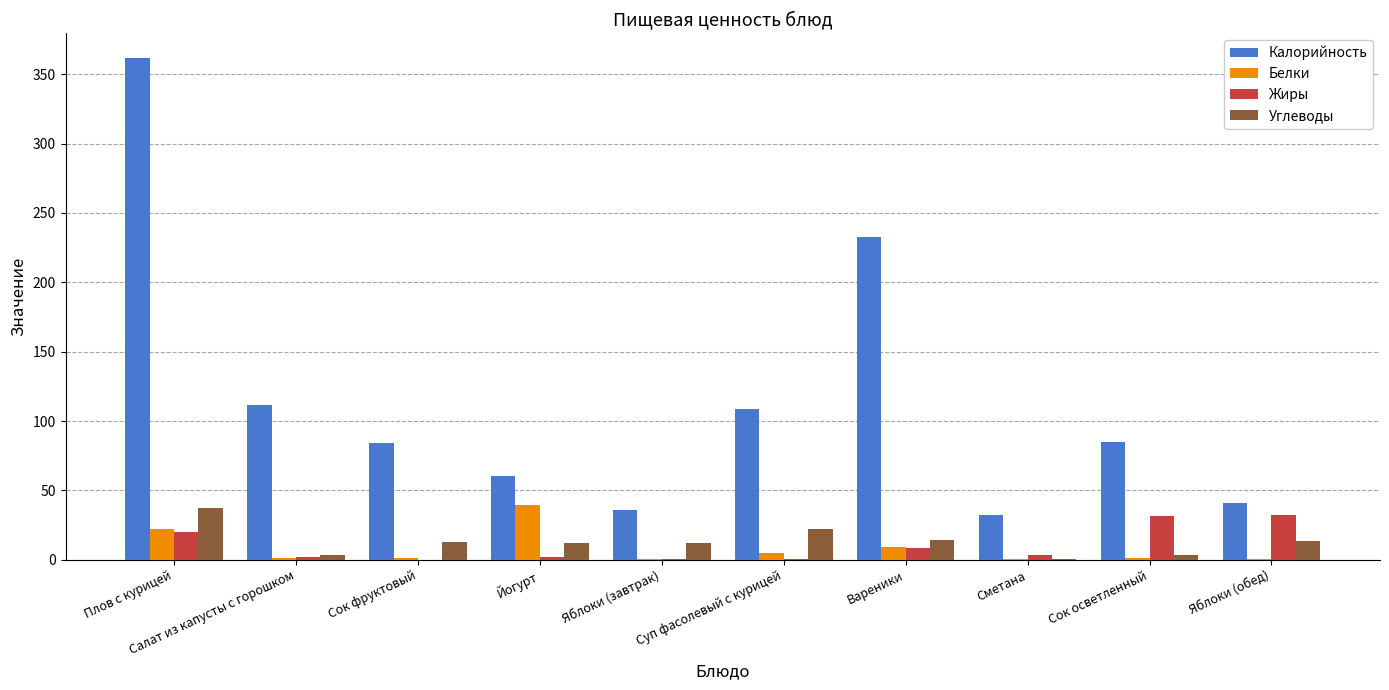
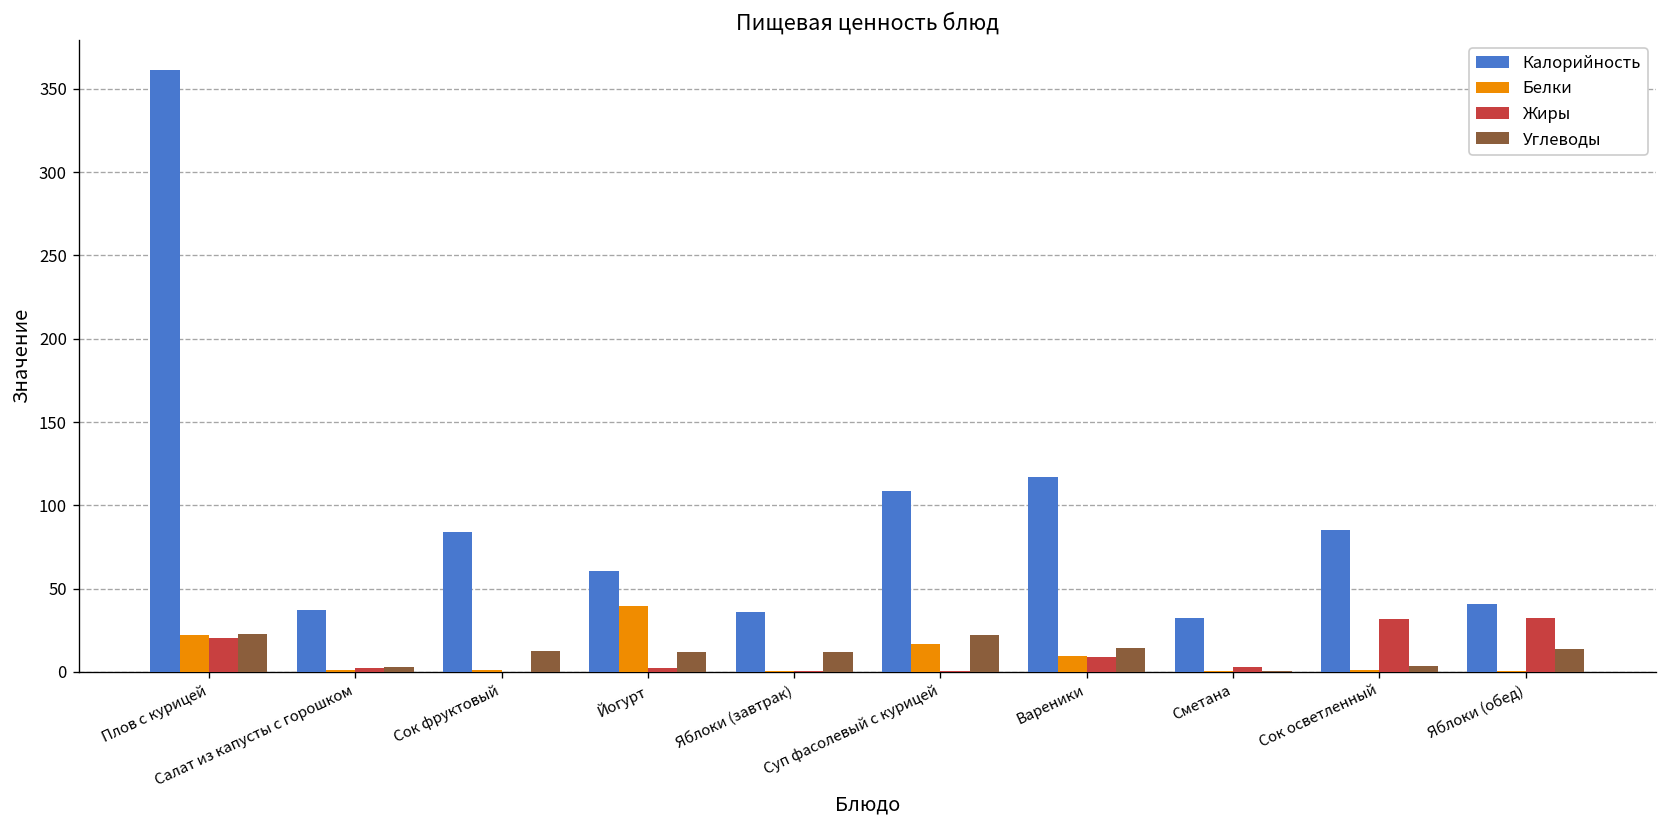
  {
    "Калорийность": {
      "Плов с курицей": 361,
-     "Салат из капусты с горошком": 112,
+     "Салат из капусты с горошком": 37,
      "Сок фруктовый": 84,
      "Йогурт": 61,
      "Яблоки (завтрак)": 36,
      "Суп фасолевый с курицей": 109,
-     "Вареники": 233,
+     "Вареники": 117,
      "Сметана": 32,
      "Сок осветленный": 85,
      "Яблоки (обед)": 41
    },
    "Белки": {
      "Плов с курицей": 22,
      "Йогурт": 40,
-     "Суп фасолевый с курицей": 5,
+     "Суп фасолевый с курицей": 17,
      "Вареники": 9
    },
    "Жиры": {
      "Плов с курицей": 20,
      "Салат из капусты с горошком": 2,
      "Сок фруктовый": 0,
      "Йогурт": 2,
      "Вареники": 9,
      "Сметана": 3,
      "Сок осветленный": 31,
      "Яблоки (обед)": 32
    },
    "Углеводы": {
-     "Плов с курицей": 37,
+     "Плов с курицей": 23,
      "Салат из капусты с горошком": 3,
      "Сок фруктовый": 13,
      "Йогурт": 12,
      "Яблоки (завтрак)": 12,
      "Суп фасолевый с курицей": 22,
      "Вареники": 14,
      "Сок осветленный": 4,
      "Яблоки (обед)": 14
    }
  }
